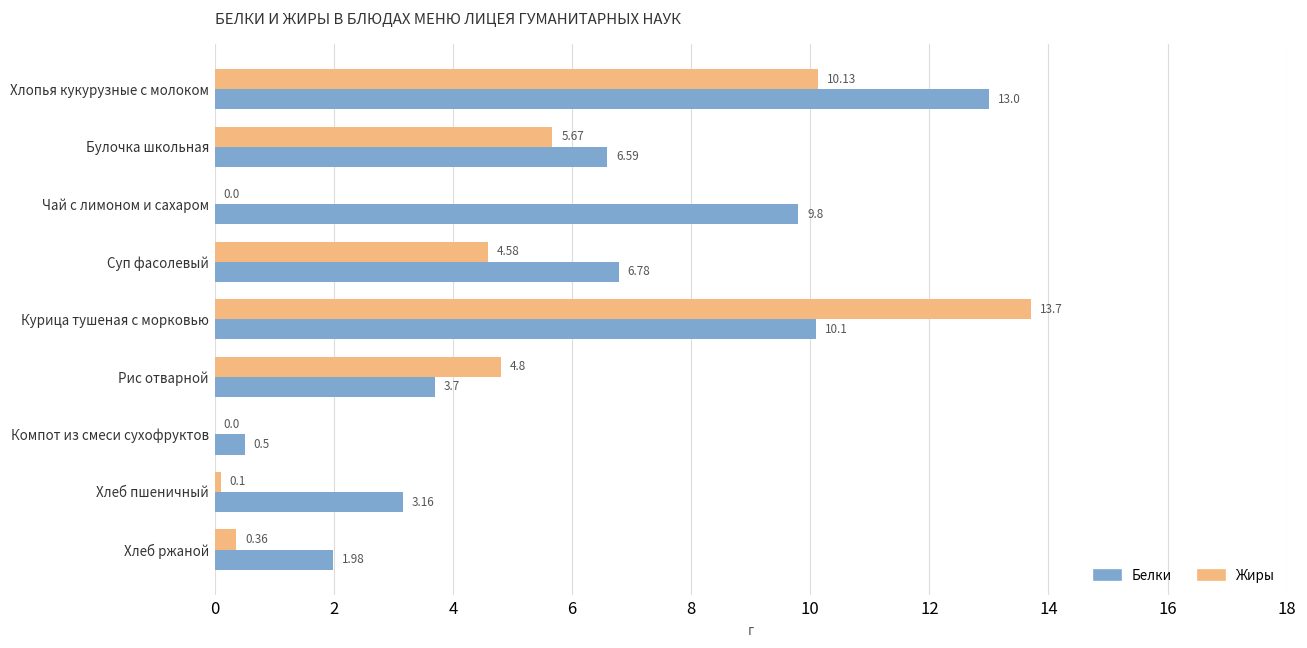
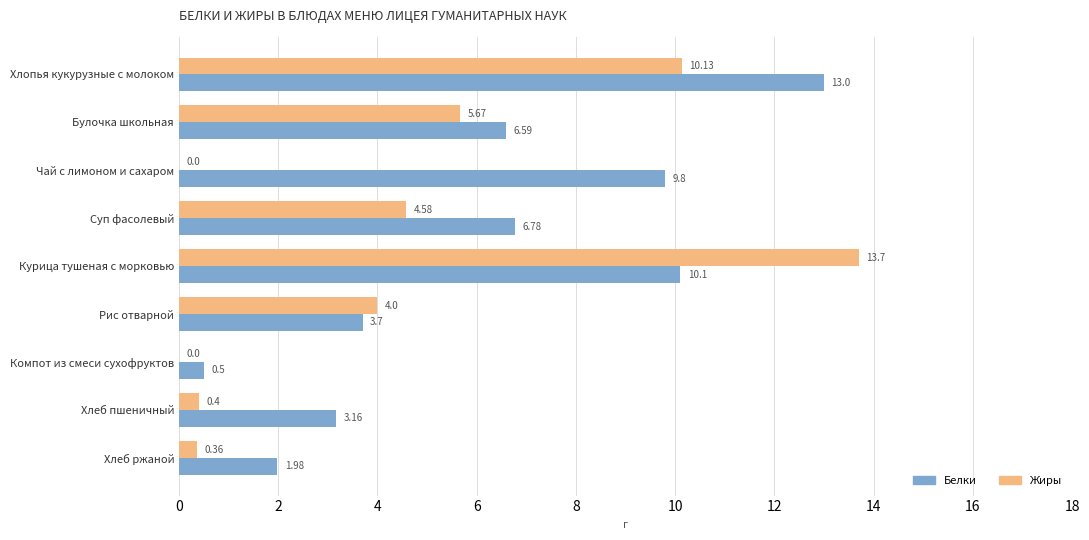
  {
    "Белки": {
      "Хлопья кукурузные с молоком": 13.0,
      "Булочка школьная": 6.59,
      "Чай с лимоном и сахаром": 9.8,
      "Суп фасолевый": 6.78,
      "Курица тушеная с морковью": 10.1,
      "Рис отварной": 3.7,
      "Компот из смеси сухофруктов": 0.5,
      "Хлеб пшеничный": 3.16,
      "Хлеб ржаной": 1.98
    },
    "Жиры": {
      "Хлопья кукурузные с молоком": 10.13,
      "Булочка школьная": 5.67,
      "Чай с лимоном и сахаром": 0.0,
      "Суп фасолевый": 4.58,
      "Курица тушеная с морковью": 13.7,
-     "Рис отварной": 4.8,
+     "Рис отварной": 4.0,
      "Компот из смеси сухофруктов": 0.0,
-     "Хлеб пшеничный": 0.1,
+     "Хлеб пшеничный": 0.4,
      "Хлеб ржаной": 0.36
    }
  }
